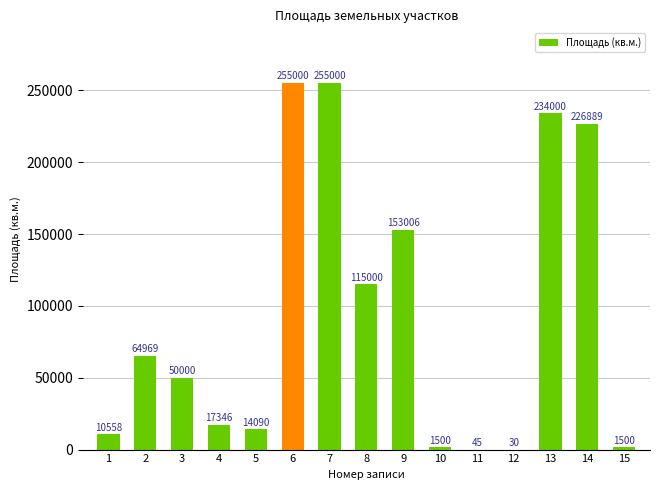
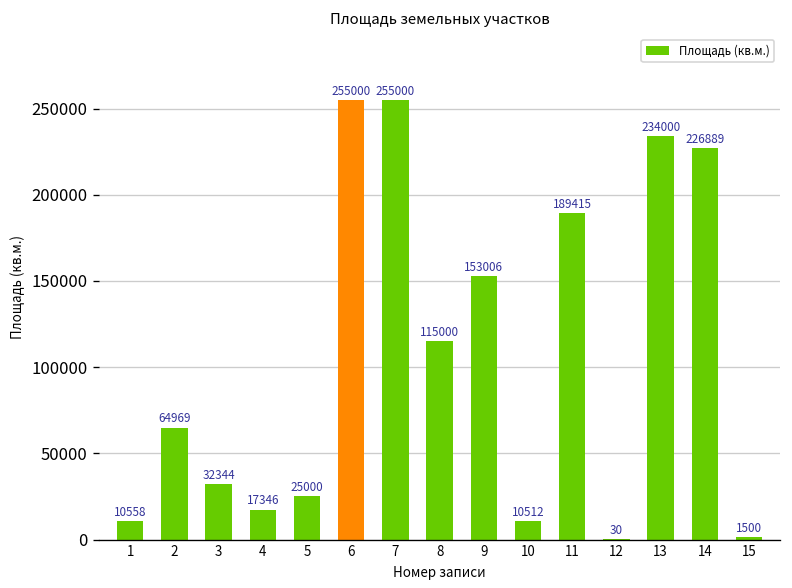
  {
    "1": 10558,
    "2": 64969,
-   "3": 50000,
+   "3": 32344,
    "4": 17346,
-   "5": 14090,
+   "5": 25000,
    "6": 255000,
    "7": 255000,
    "8": 115000,
    "9": 153006,
-   "10": 1500,
-   "11": 45,
+   "10": 10512,
+   "11": 189415,
    "12": 30,
    "13": 234000,
    "14": 226889,
    "15": 1500
  }
